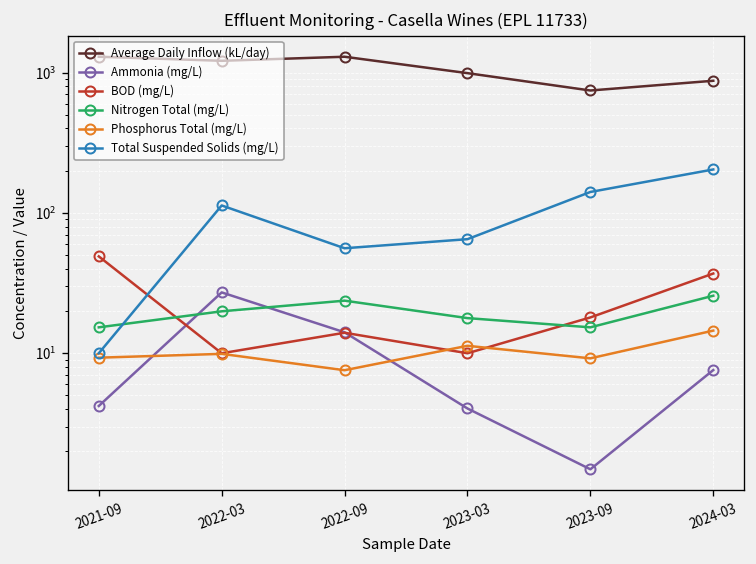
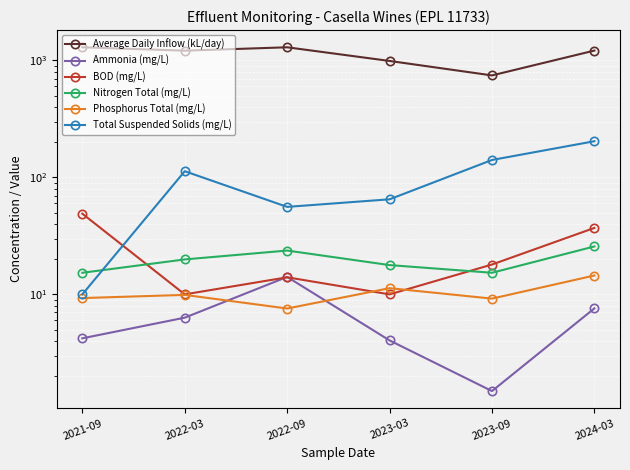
  {
    "Average Daily Inflow (kL/day)": {
      "2022-09": 1300,
      "2023-03": 1000,
      "2023-09": 700,
-     "2024-03": 900
+     "2024-03": 1200
    },
    "Ammonia (mg/L)": {
      "2021-09": 4.2,
-     "2022-03": 27,
+     "2022-03": 6,
      "2023-03": 4,
      "2023-09": 1.5,
      "2024-03": 8
    },
    "BOD (mg/L)": {
      "2021-09": 49,
      "2023-03": 10,
      "2023-09": 18,
      "2024-03": 37
    },
    "Nitrogen Total (mg/L)": {
      "2021-09": 15,
      "2022-03": 20,
      "2022-09": 24,
      "2023-03": 18,
      "2023-09": 15,
      "2024-03": 26
    },
    "Phosphorus Total (mg/L)": {
      "2021-09": 9,
      "2022-09": 8,
      "2023-03": 11,
      "2023-09": 9,
      "2024-03": 15
    },
    "Total Suspended Solids (mg/L)": {
      "2021-09": 10,
      "2022-03": 110,
      "2022-09": 60,
      "2023-03": 70,
      "2023-09": 140,
      "2024-03": 200
    }
  }
